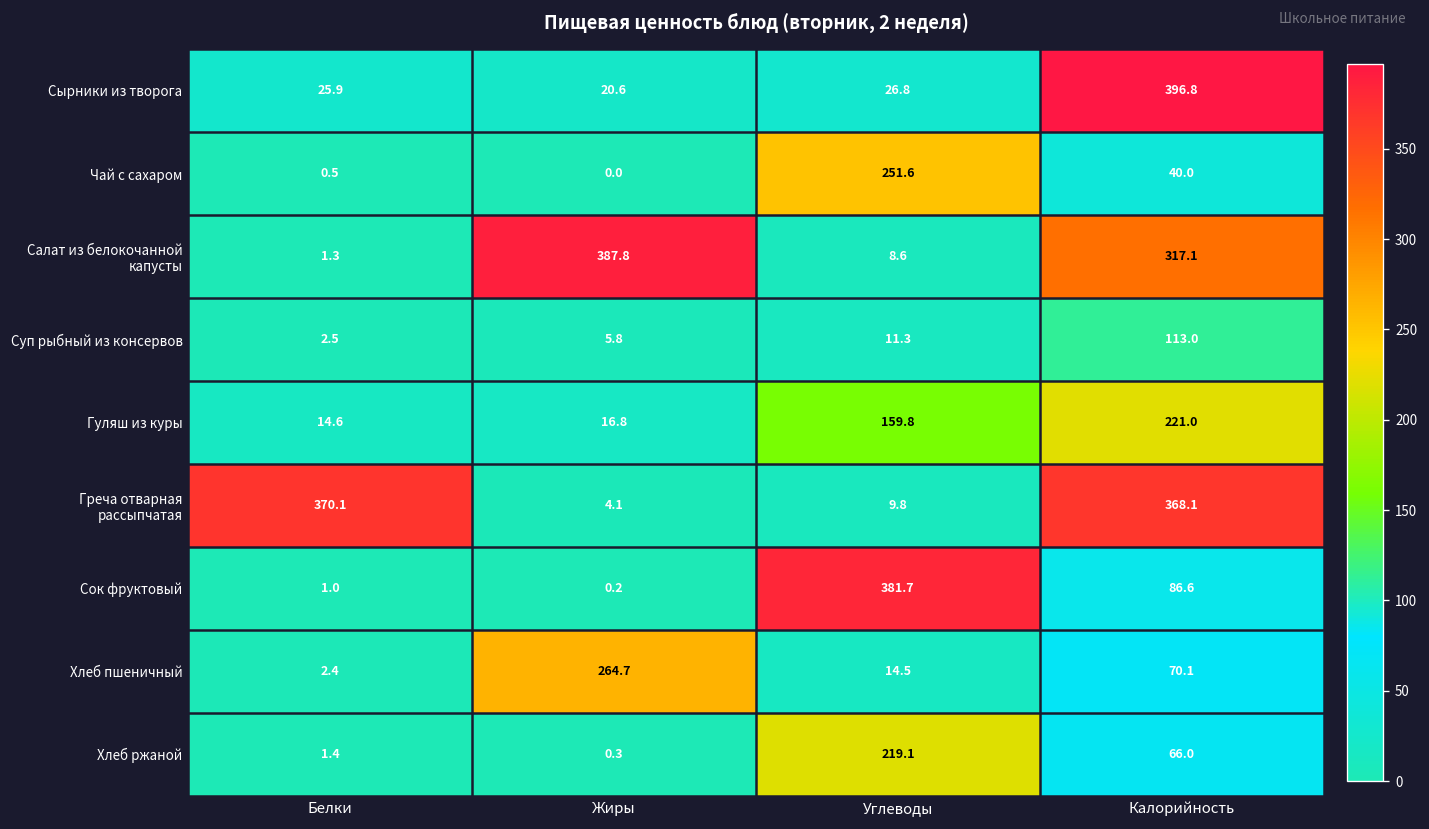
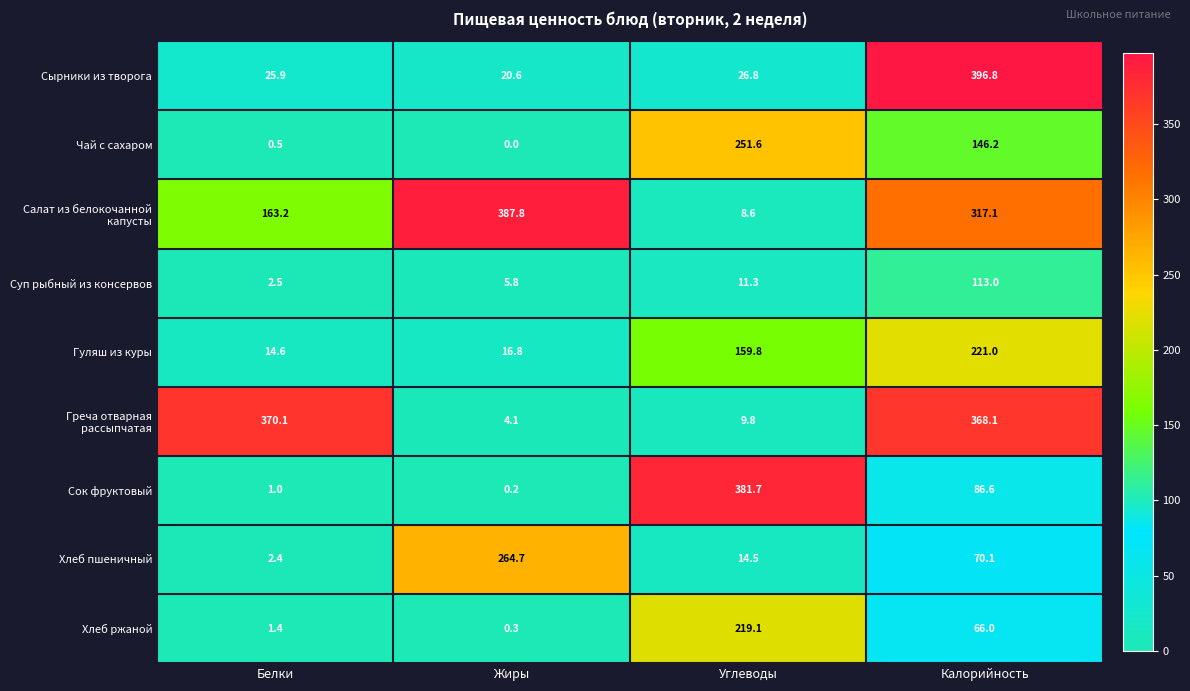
  {
    "Сырники из творога": {
      "Белки": 25.9,
      "Жиры": 20.6,
      "Углеводы": 26.8,
      "Калорийность": 396.8
    },
    "Чай с сахаром": {
      "Белки": 0.5,
      "Жиры": 0.0,
      "Углеводы": 251.6,
-     "Калорийность": 40.0
+     "Калорийность": 146.2
    },
    "Салат из белокочанной капусты": {
-     "Белки": 1.3,
+     "Белки": 163.2,
      "Жиры": 387.8,
      "Углеводы": 8.6,
      "Калорийность": 317.1
    },
    "Суп рыбный из консервов": {
      "Белки": 2.5,
      "Жиры": 5.8,
      "Углеводы": 11.3,
      "Калорийность": 113.0
    },
    "Гуляш из куры": {
      "Белки": 14.6,
      "Жиры": 16.8,
      "Углеводы": 159.8,
      "Калорийность": 221.0
    },
    "Греча отварная рассыпчатая": {
      "Белки": 370.1,
      "Жиры": 4.1,
      "Углеводы": 9.8,
      "Калорийность": 368.1
    },
    "Сок фруктовый": {
      "Белки": 1.0,
      "Жиры": 0.2,
      "Углеводы": 381.7,
      "Калорийность": 86.6
    },
    "Хлеб пшеничный": {
      "Белки": 2.4,
      "Жиры": 264.7,
      "Углеводы": 14.5,
      "Калорийность": 70.1
    },
    "Хлеб ржаной": {
      "Белки": 1.4,
      "Жиры": 0.3,
      "Углеводы": 219.1,
      "Калорийность": 66.0
    }
  }
